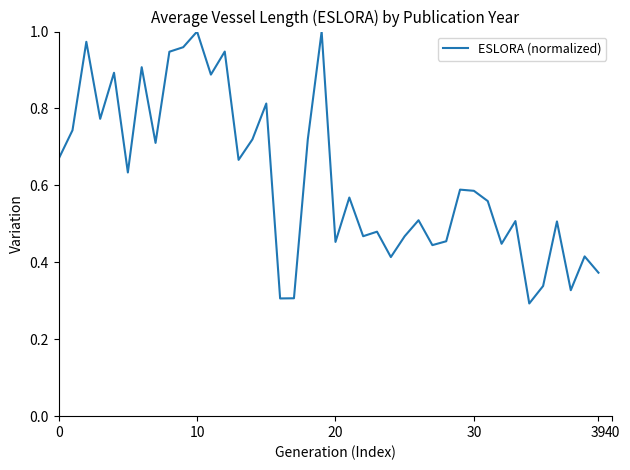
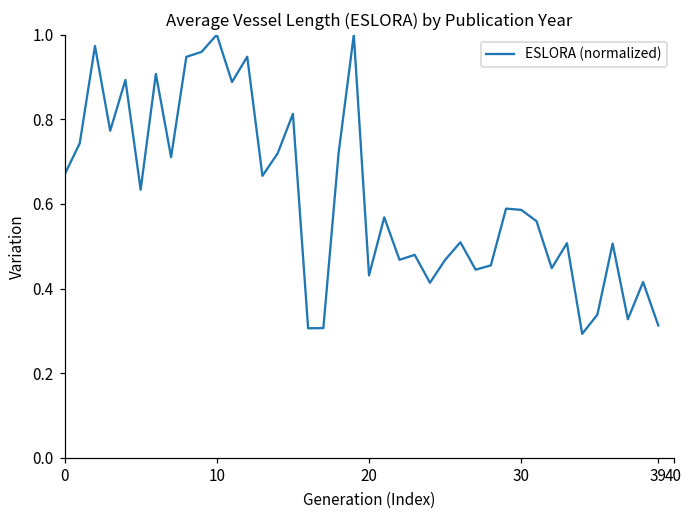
  {
    "0": 0.67,
    "10": 1.00,
-   "20": 0.45,
+   "20": 0.43,
    "30": 0.59,
-   "39": 0.37
+   "39": 0.31
  }
